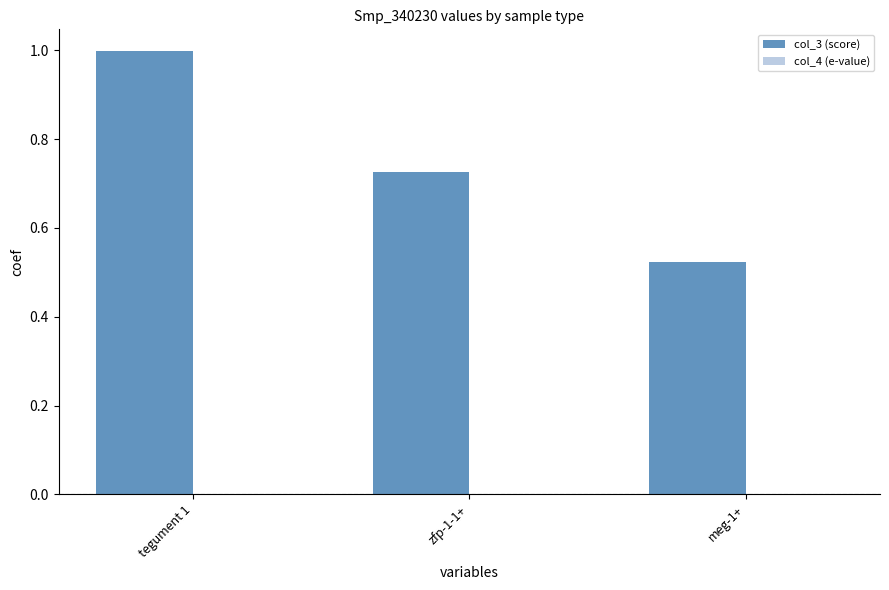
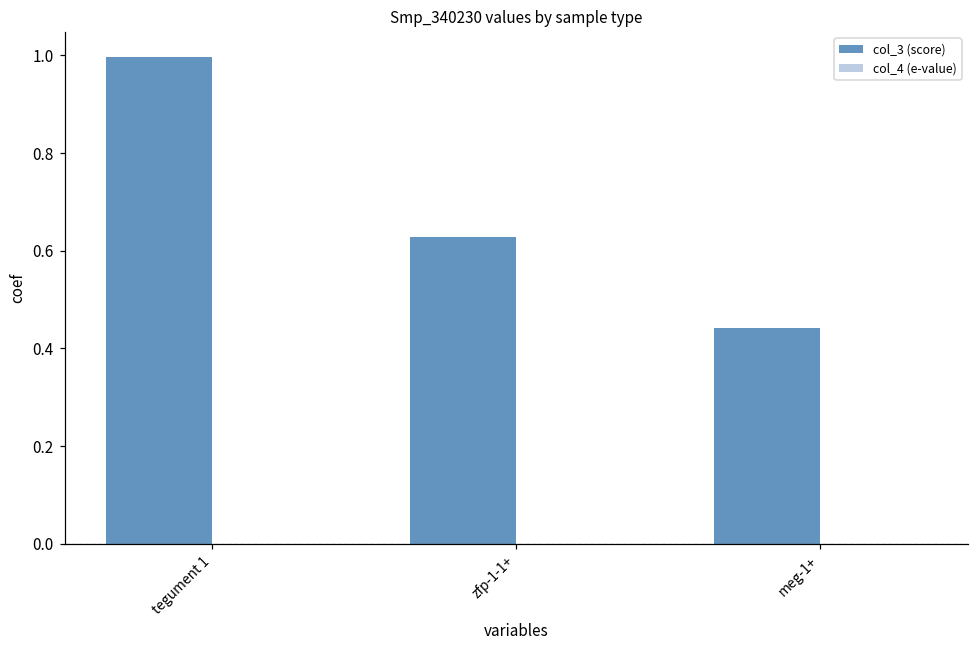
  {
    "col_3 (score)": {
      "tegument 1": 1.00,
-     "zfp-1-1+": 0.73,
-     "meg-1+": 0.52
+     "zfp-1-1+": 0.63,
+     "meg-1+": 0.44
    },
    "col_4 (e-value)": {
      "tegument 1": 0.00
    }
  }
